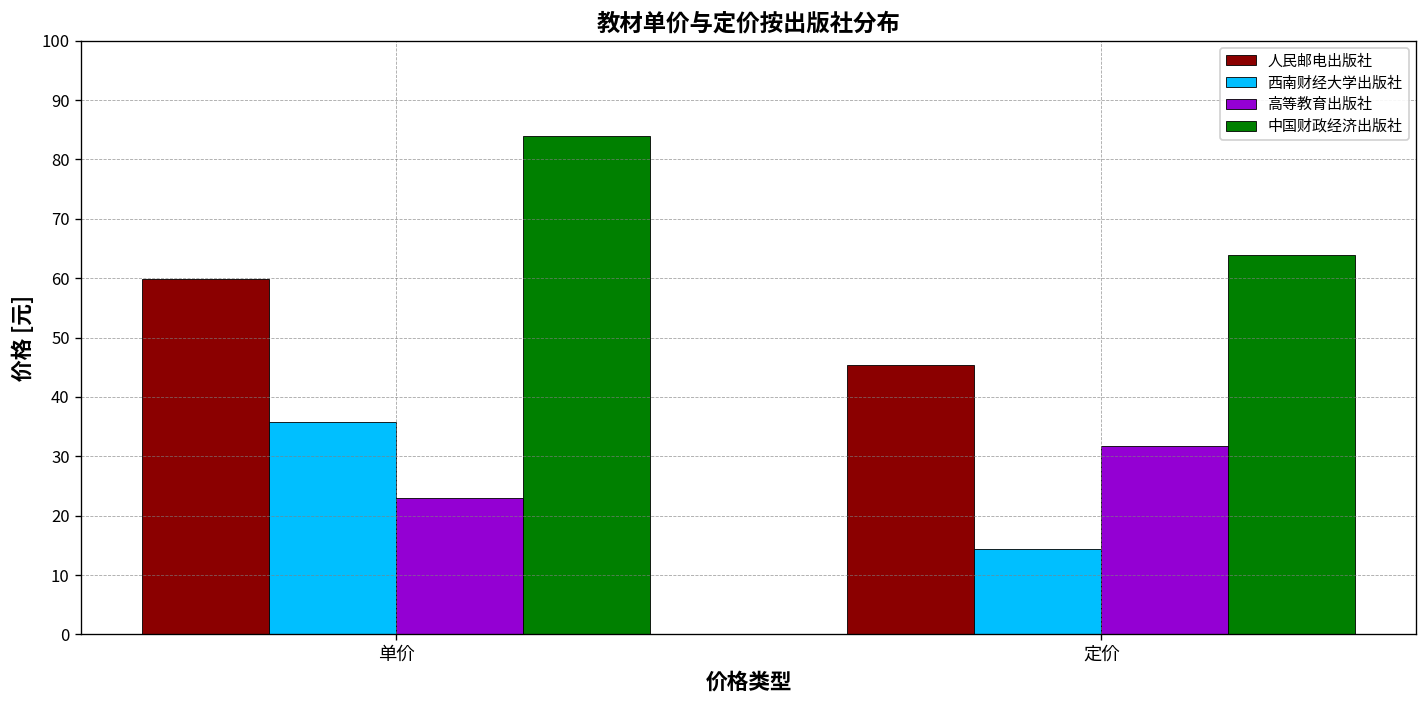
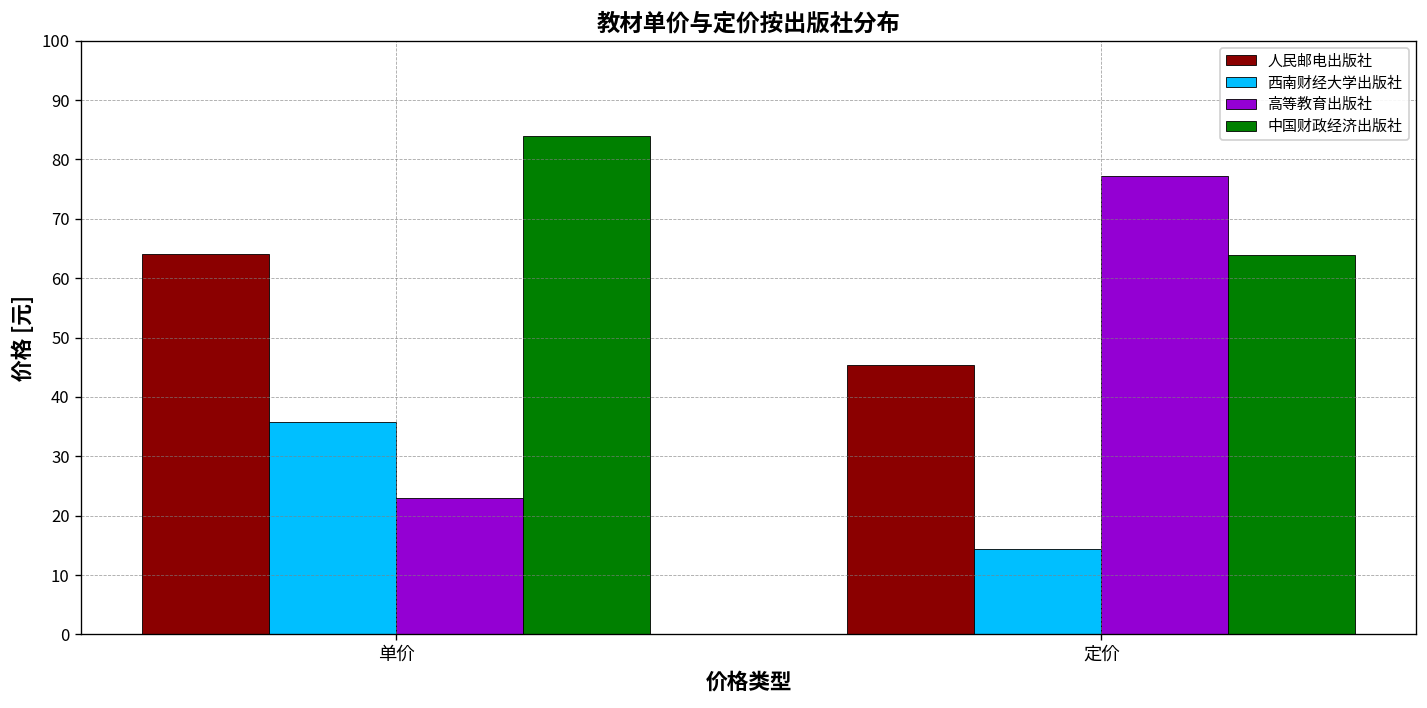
  {
    "人民邮电出版社": {
-     "单价": 60,
+     "单价": 64,
      "定价": 45
    },
    "西南财经大学出版社": {
      "单价": 36,
      "定价": 14
    },
    "高等教育出版社": {
      "单价": 23,
-     "定价": 32
+     "定价": 77
    },
    "中国财政经济出版社": {
      "单价": 84,
      "定价": 64
    }
  }
